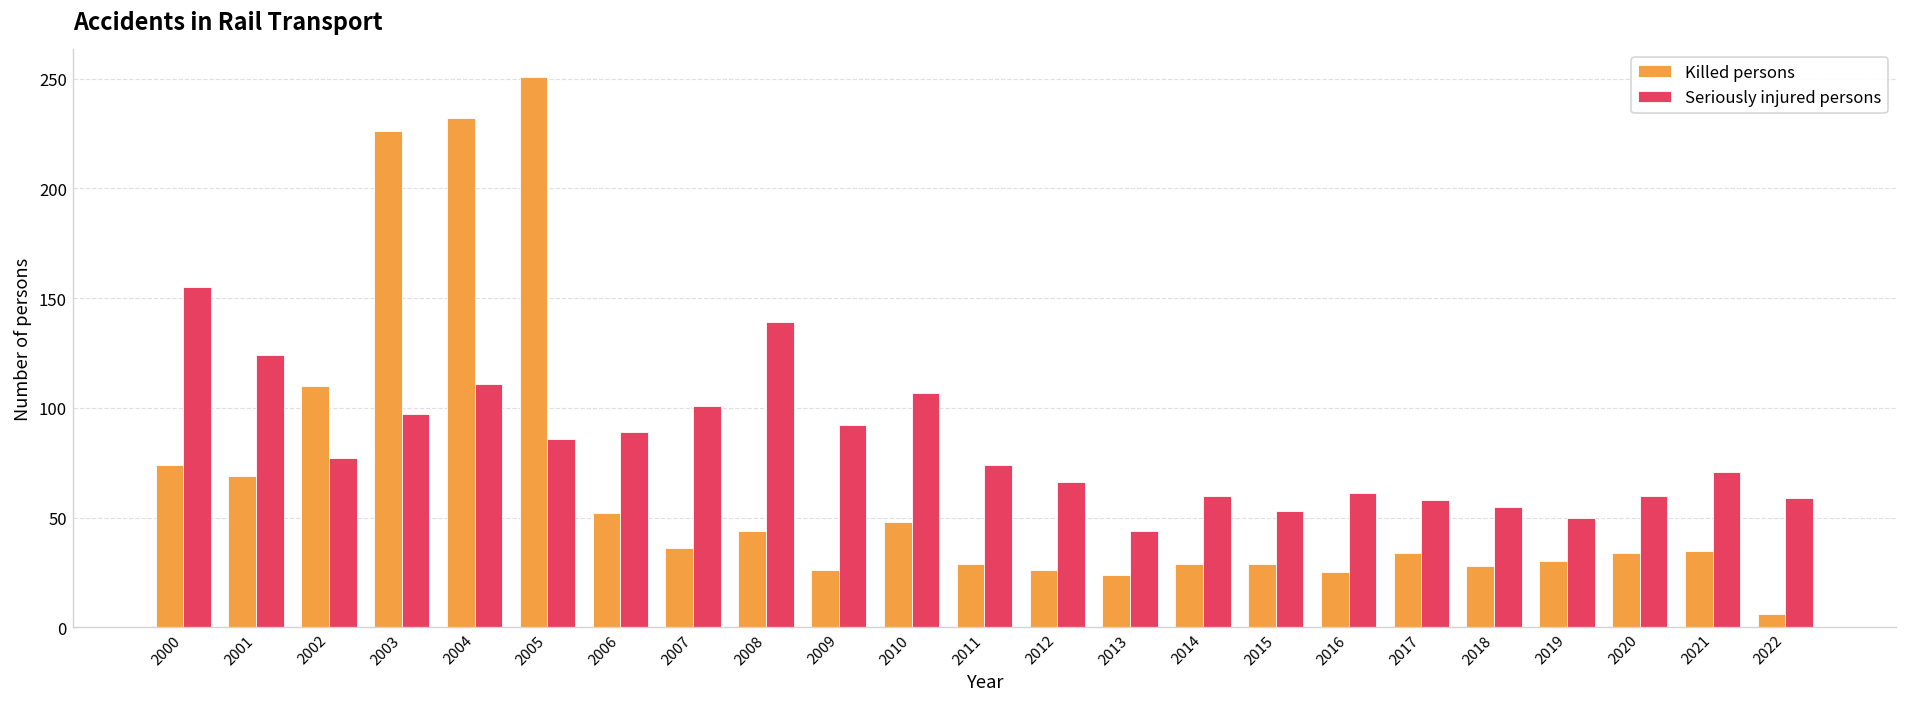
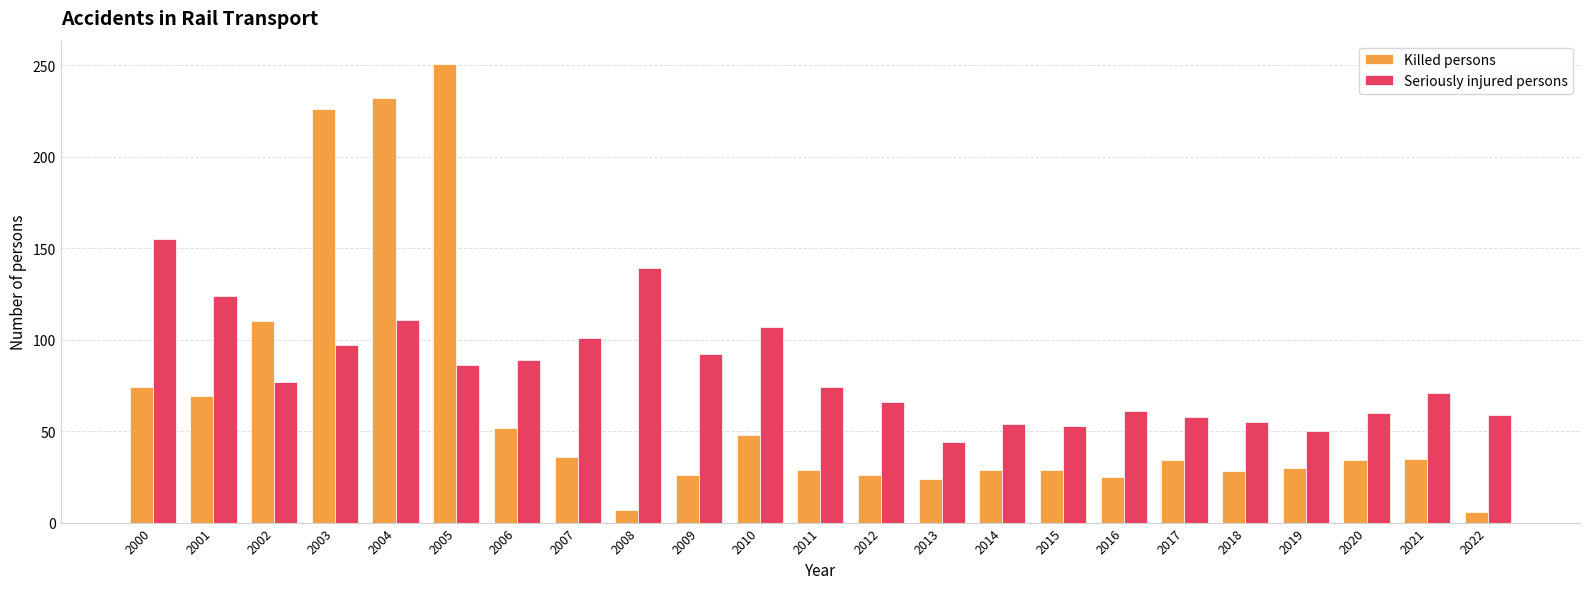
  {
    "Killed persons": {
      "2000": 74,
      "2001": 69,
      "2002": 110,
      "2003": 226,
      "2004": 232,
      "2005": 251,
      "2006": 52,
      "2007": 36,
-     "2008": 44,
+     "2008": 7,
      "2009": 26,
      "2010": 48,
      "2011": 29,
      "2012": 26,
      "2013": 24,
      "2014": 29,
      "2015": 29,
      "2016": 25,
      "2017": 34,
      "2018": 28,
      "2019": 30,
      "2020": 34,
      "2021": 35,
      "2022": 6
    },
    "Seriously injured persons": {
      "2000": 155,
      "2001": 124,
      "2002": 77,
      "2003": 97,
      "2004": 111,
      "2005": 86,
      "2006": 89,
      "2007": 101,
      "2008": 139,
      "2009": 92,
      "2010": 107,
      "2011": 74,
      "2012": 66,
      "2013": 44,
-     "2014": 60,
+     "2014": 54,
      "2015": 53,
      "2016": 61,
      "2017": 58,
      "2018": 55,
      "2019": 50,
      "2020": 60,
      "2021": 71,
      "2022": 59
    }
  }
